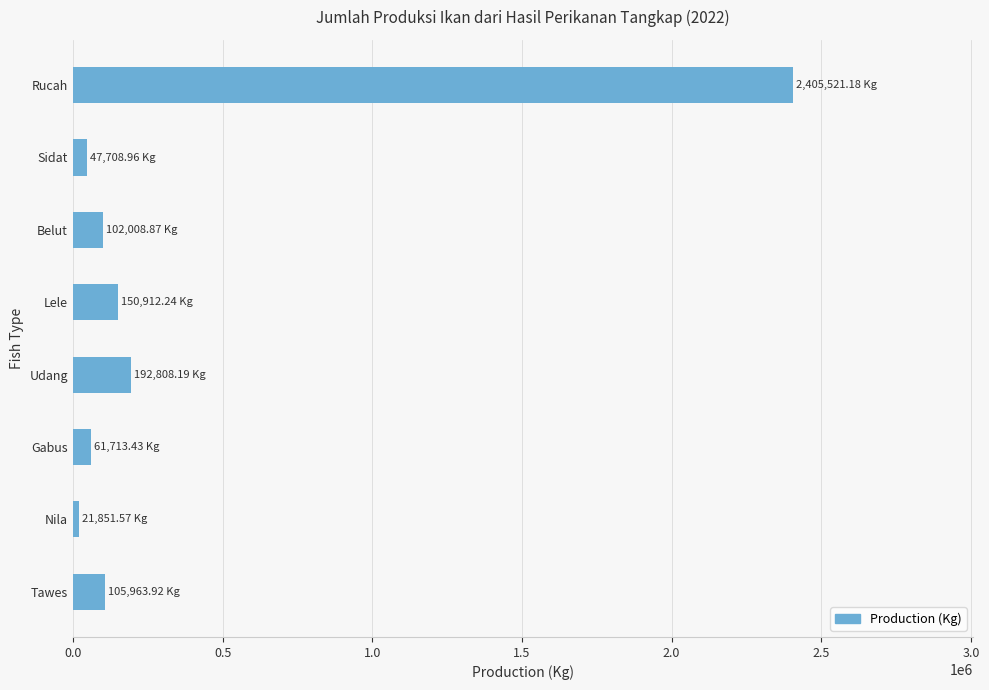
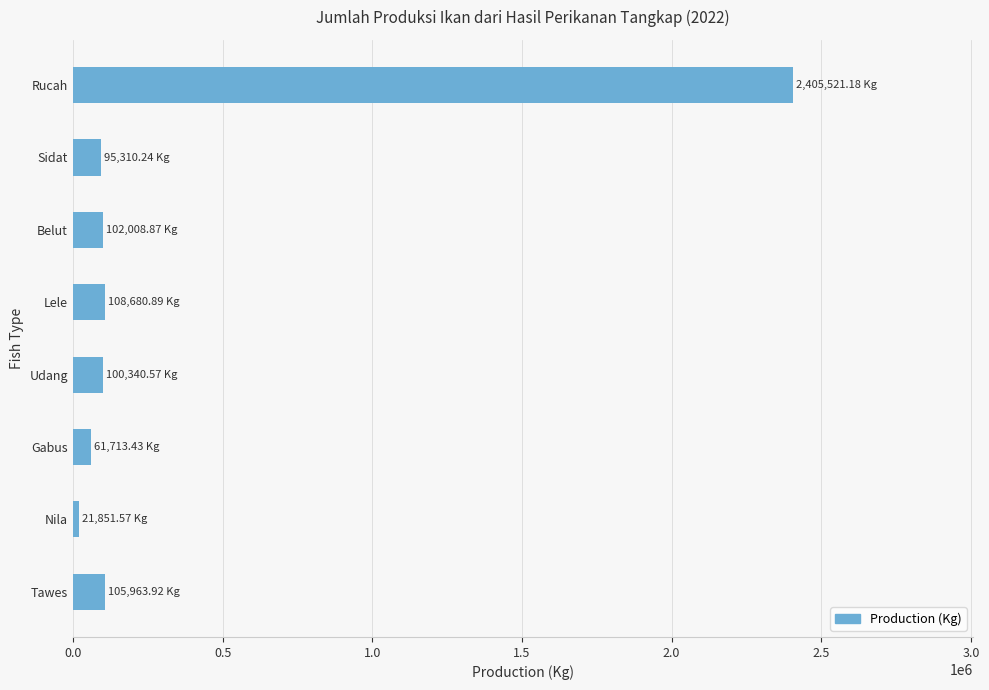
  {
    "Rucah": "2,405,521.18",
-   "Sidat": "47,708.96",
+   "Sidat": "95,310.24",
    "Belut": "102,008.87",
-   "Lele": "150,912.24",
-   "Udang": "192,808.19",
+   "Lele": "108,680.89",
+   "Udang": "100,340.57",
    "Gabus": "61,713.43",
    "Nila": "21,851.57",
    "Tawes": "105,963.92"
  }
